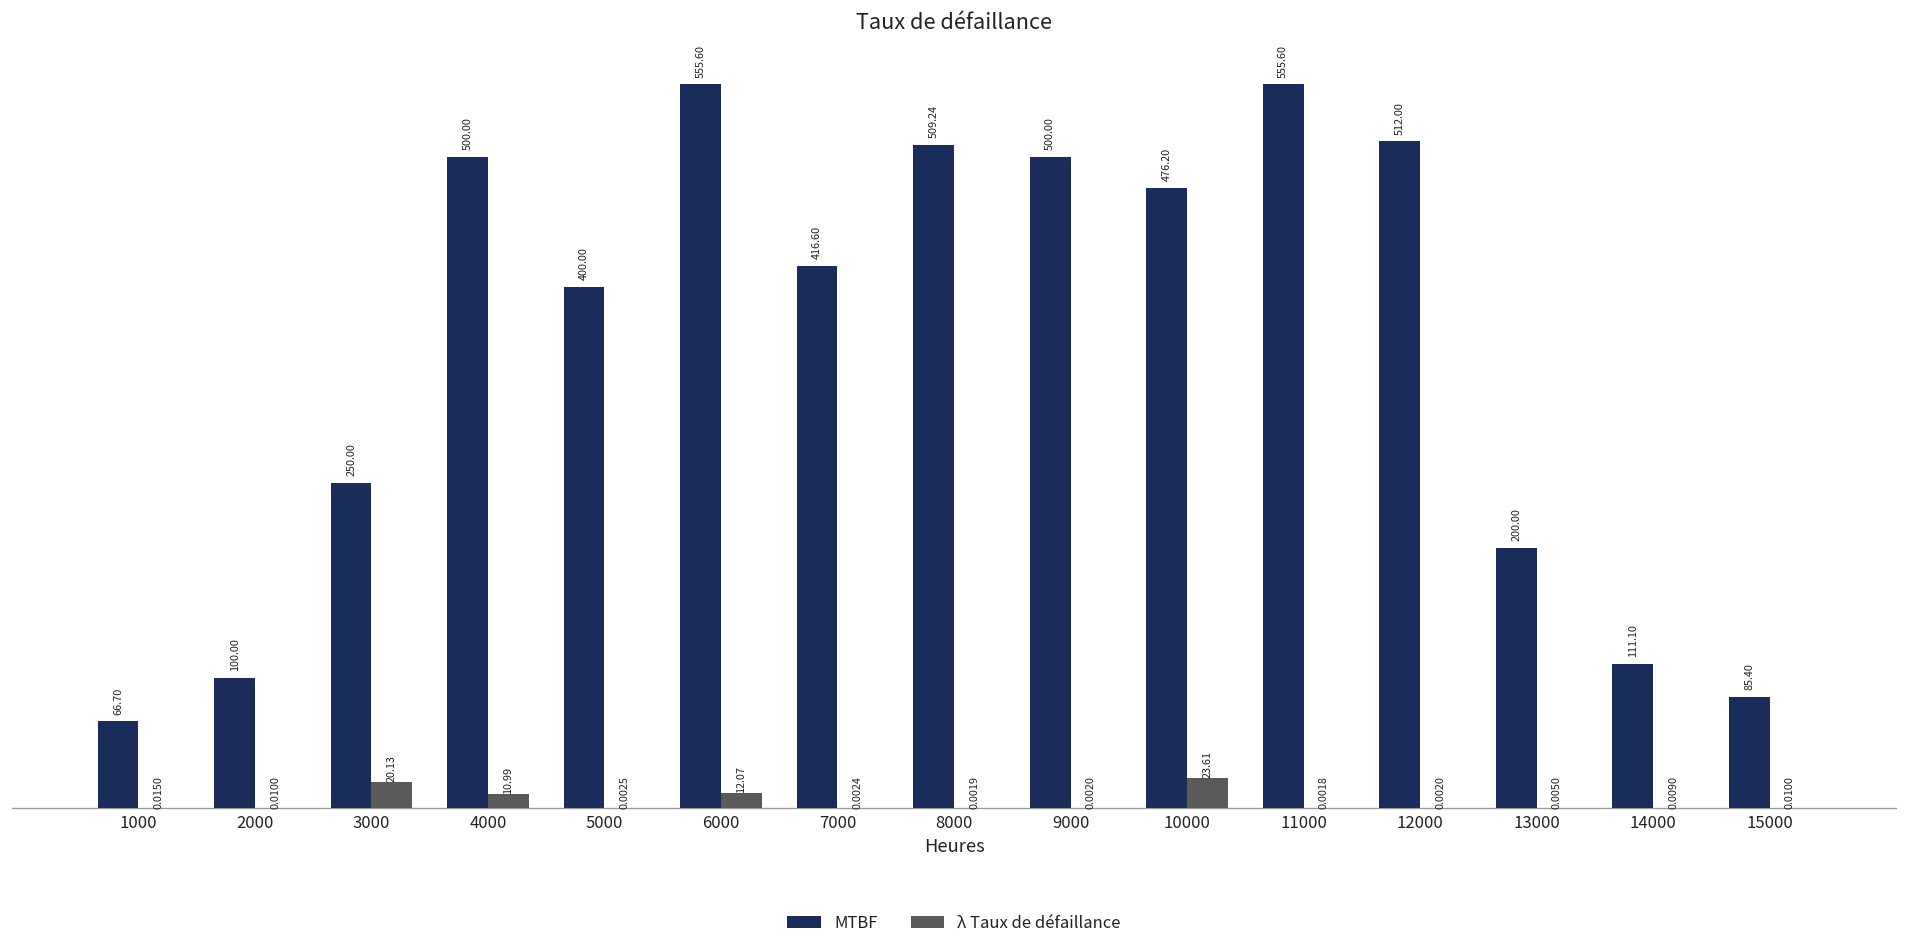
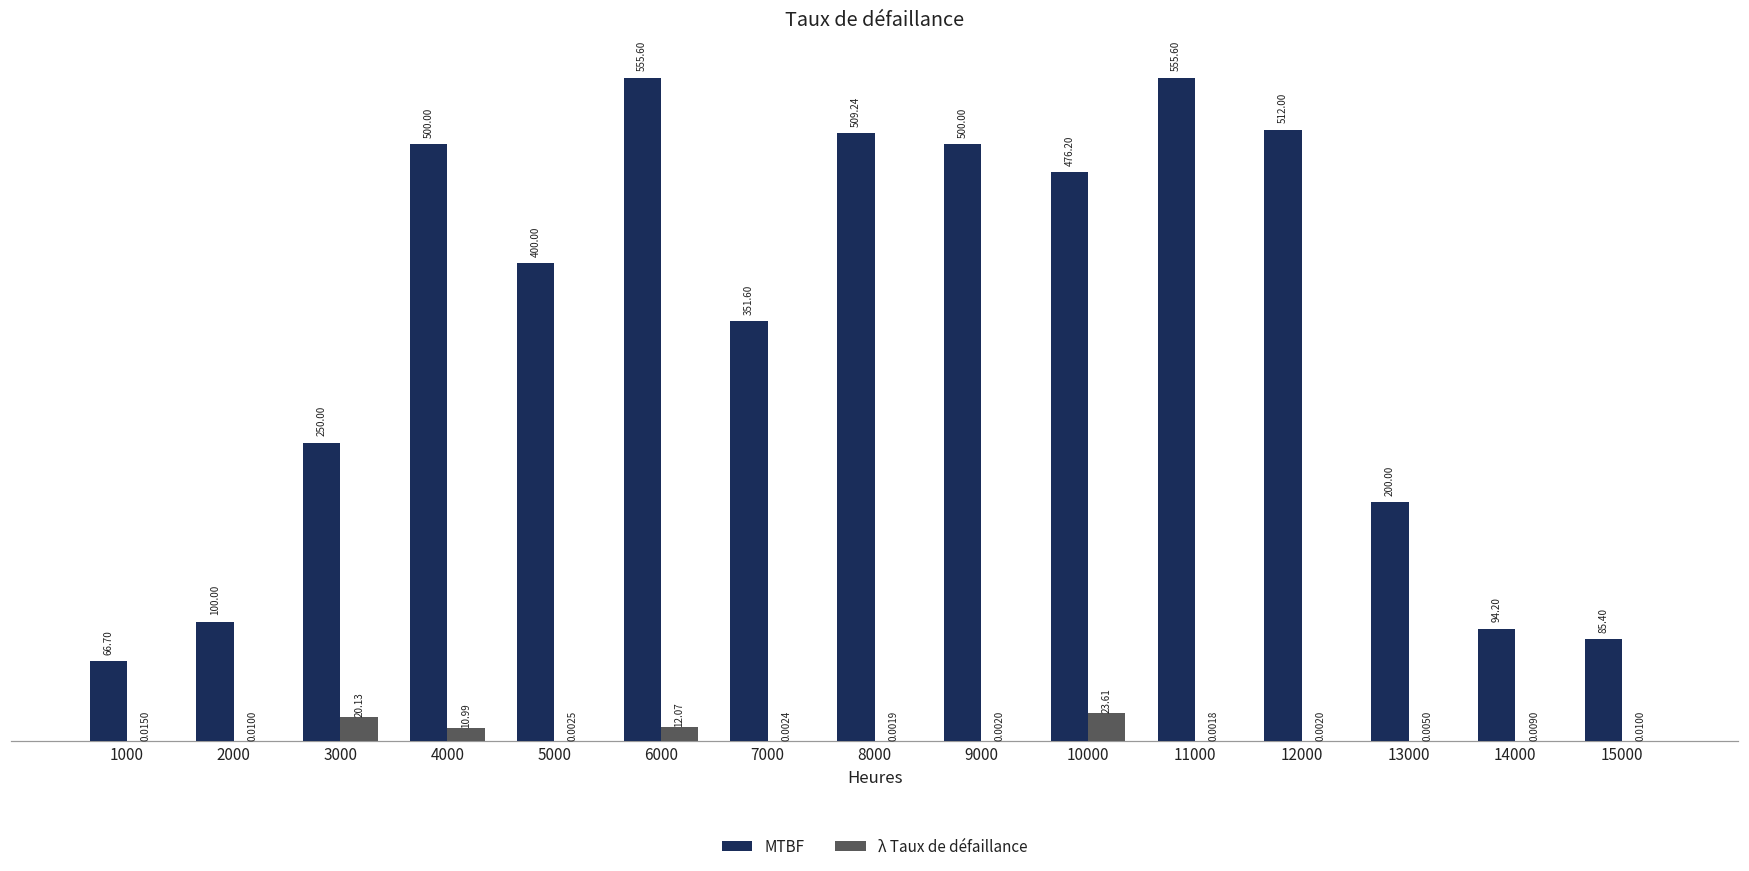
  {
    "MTBF": {
      "1000": 66.70,
      "2000": 100.00,
      "3000": 250.00,
      "4000": 500.00,
      "5000": 400.00,
      "6000": 555.60,
-     "7000": 416.60,
+     "7000": 351.60,
      "8000": 509.24,
      "9000": 500.00,
      "10000": 476.20,
      "11000": 555.60,
      "12000": 512.00,
      "13000": 200.00,
-     "14000": 111.10,
+     "14000": 94.20,
      "15000": 85.40
    },
    "λ Taux de défaillance": {
      "1000": 0.0150,
      "2000": 0.0100,
      "3000": 20.13,
      "4000": 10.99,
      "5000": 0.0025,
      "6000": 12.07,
      "7000": 0.0024,
      "8000": 0.0019,
      "9000": 0.0020,
      "10000": 23.61,
      "11000": 0.0018,
      "12000": 0.0020,
      "13000": 0.0050,
      "14000": 0.0090,
      "15000": 0.0100
    }
  }
